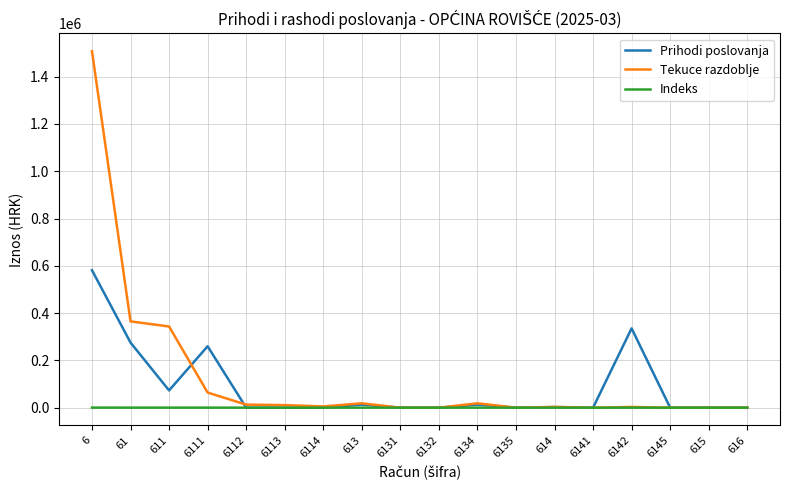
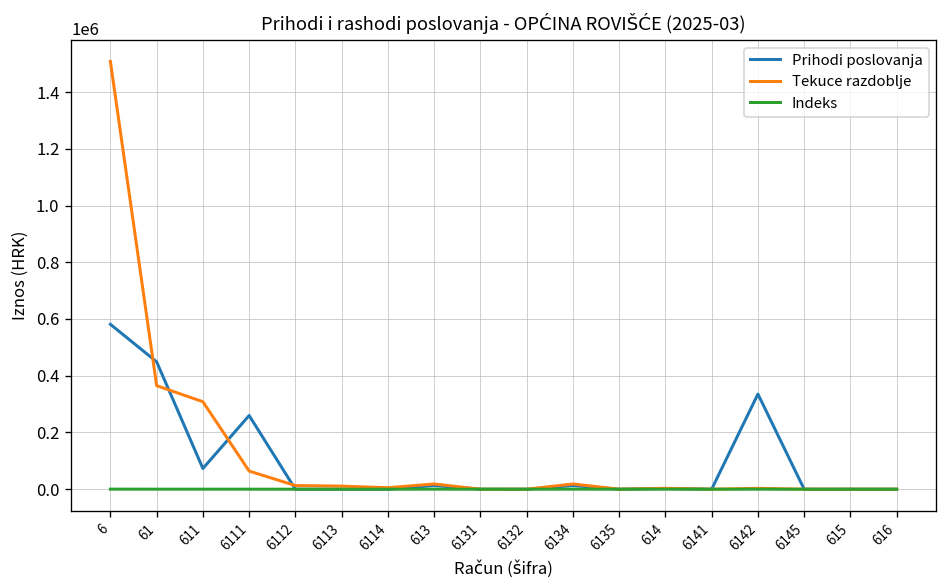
  {
    "Prihodi poslovanja": {
      "6": 580000,
-     "61": 280000,
+     "61": 450000,
      "611": 70000,
      "6111": 260000,
      "6142": 340000
    },
    "Tekuce razdoblje": {
      "6": 1510000,
      "61": 360000,
-     "611": 340000,
+     "611": 310000,
      "6111": 60000,
      "6112": 10000,
      "6113": 10000
    },
    "Indeks": {
      "6": 0,
      "61": 0,
      "611": 0,
      "6111": 0,
      "613": 0,
      "6134": 0
    }
  }
